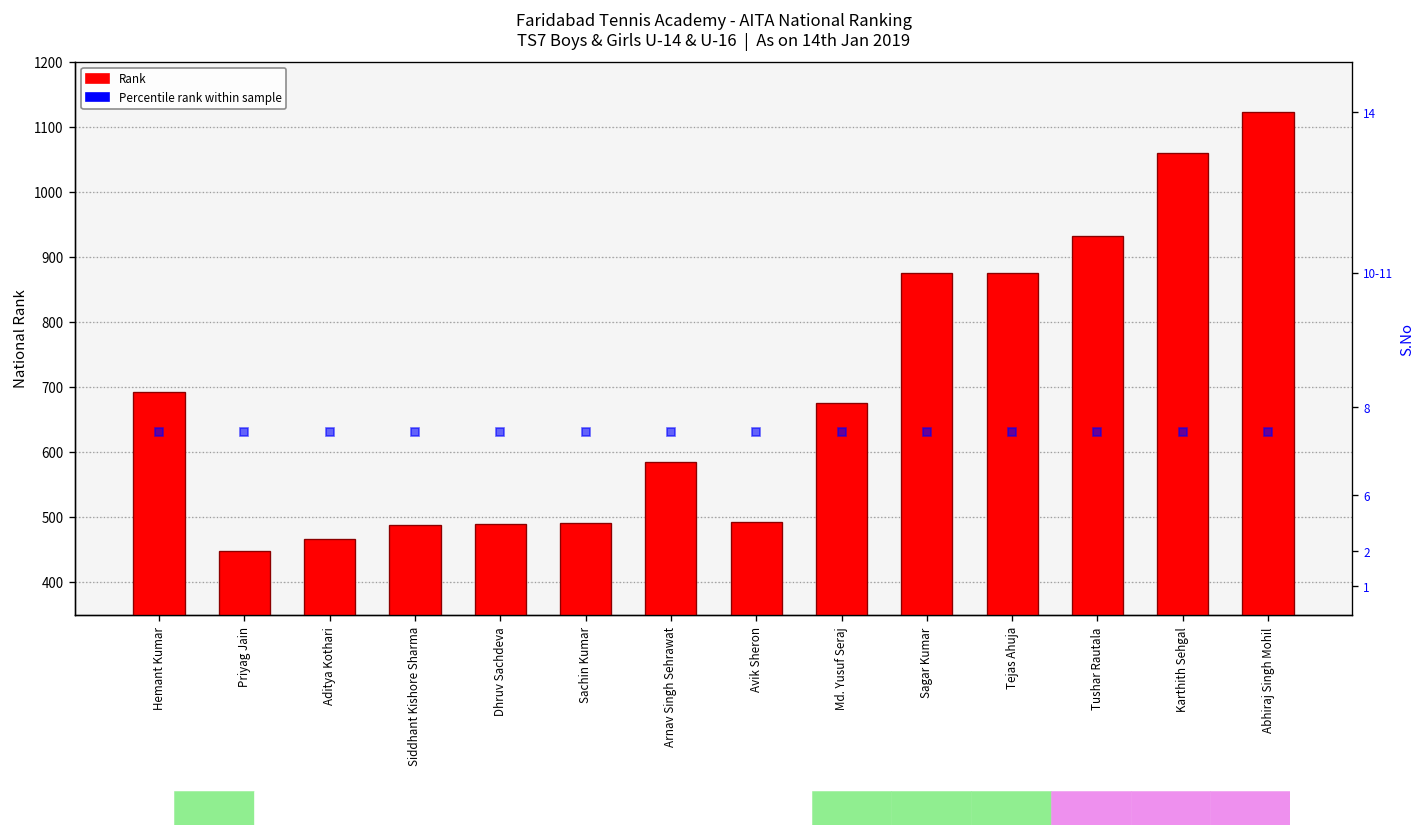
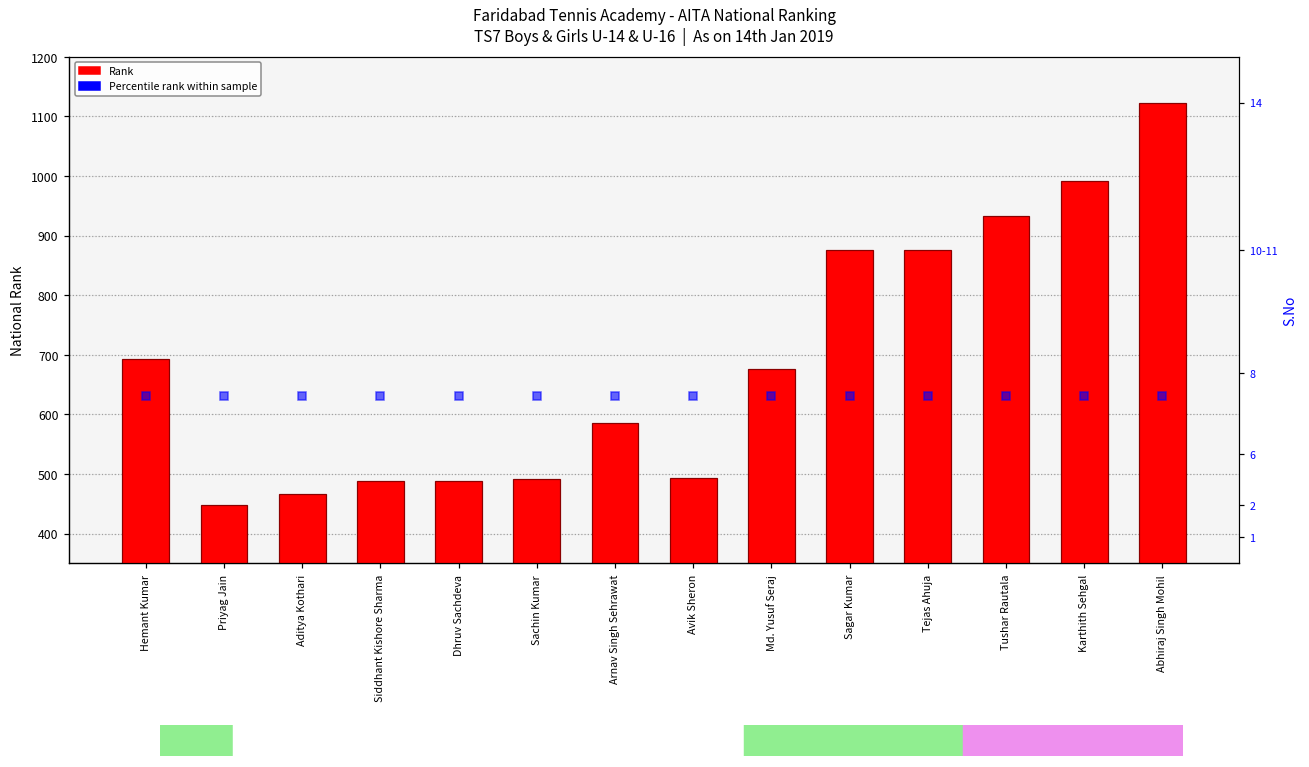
  {
    "Rank": {
      "Hemant Kumar": 690,
      "Priyag Jain": 450,
      "Aditya Kothari": 470,
      "Siddhant Kishore Sharma": 490,
      "Dhruv Sachdeva": 490,
      "Sachin Kumar": 490,
      "Arnav Singh Sehrawat": 590,
      "Avik Sheron": 490,
      "Md. Yusuf Seraj": 680,
      "Sagar Kumar": 880,
      "Tejas Ahuja": 880,
      "Tushar Rautala": 930,
-     "Karthith Sehgal": 1060,
+     "Karthith Sehgal": 990,
      "Abhiraj Singh Mohil": 1120
    }
  }
